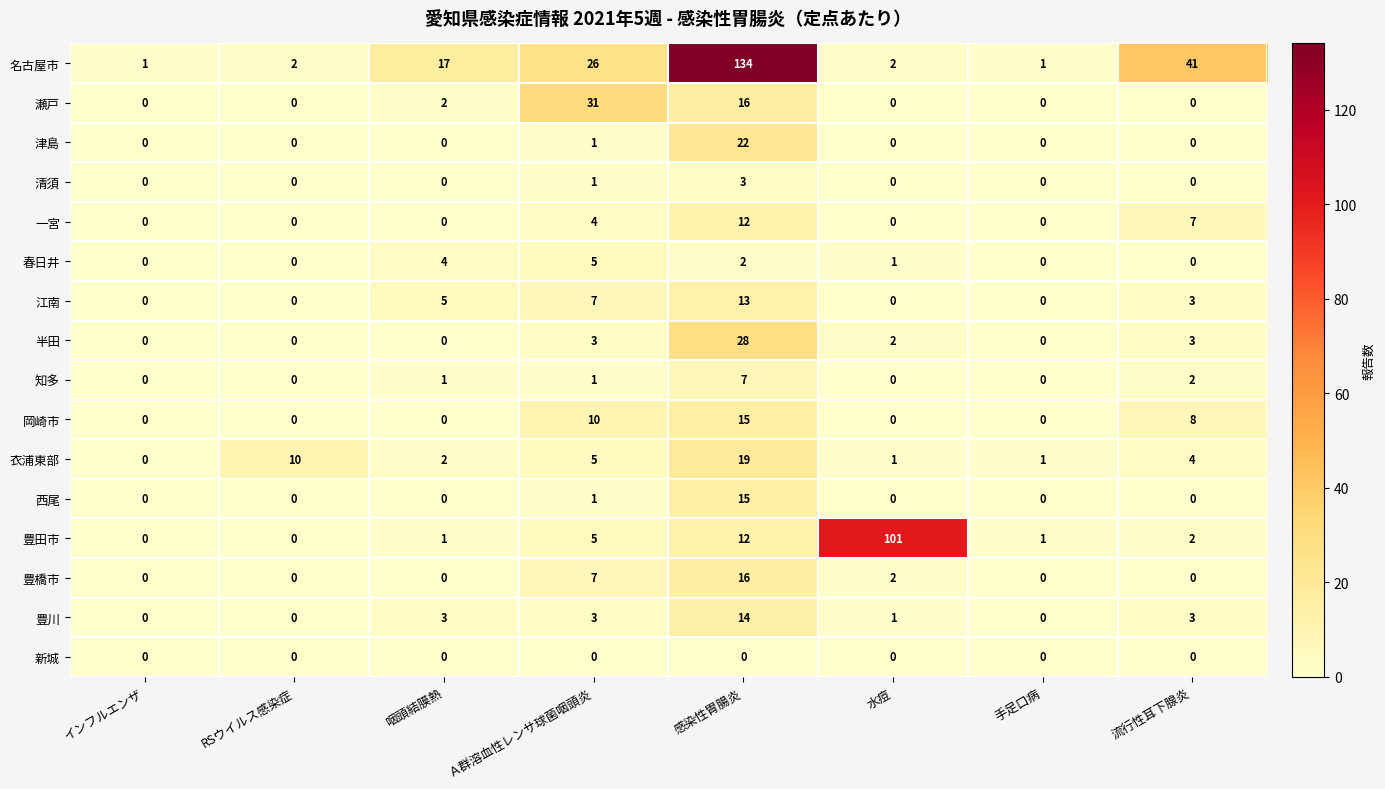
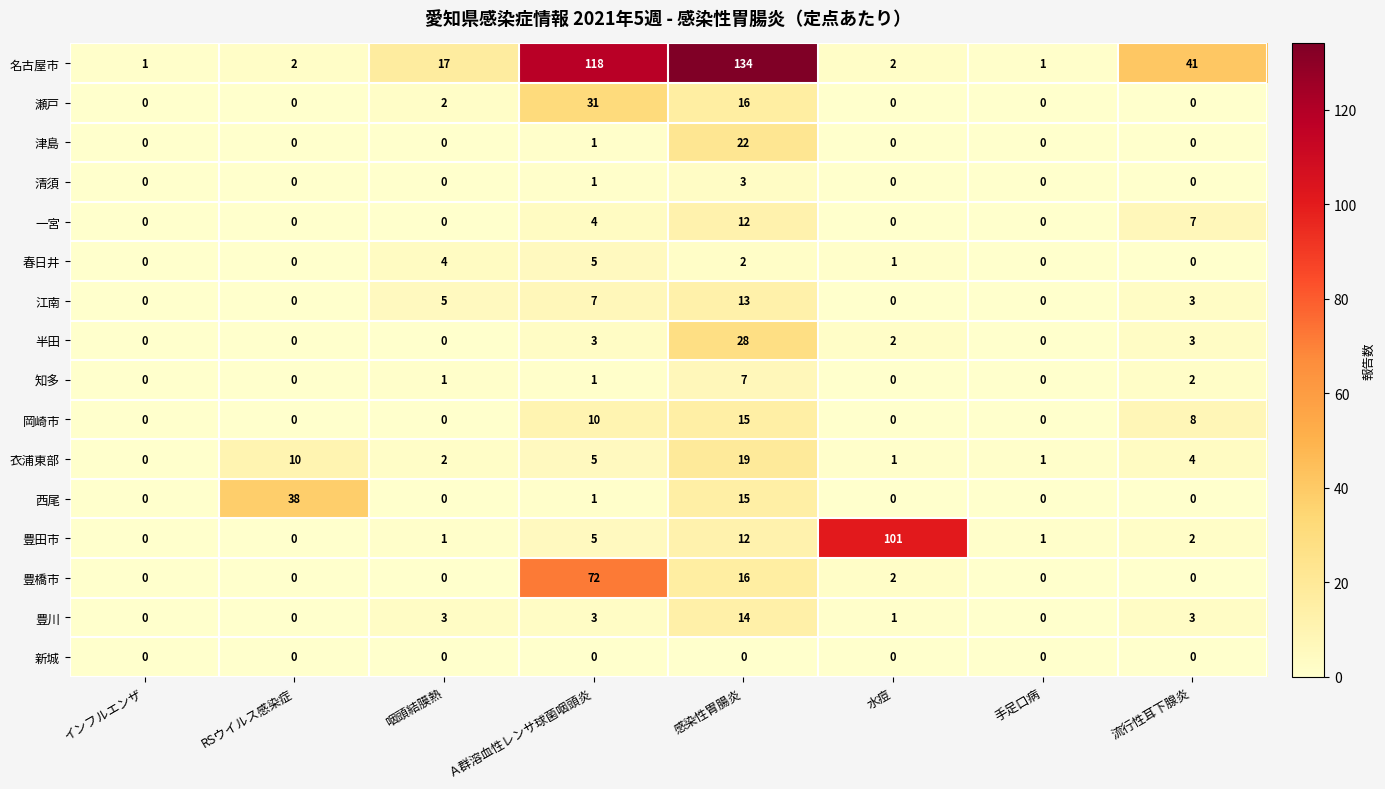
  {
    "名古屋市": {
      "インフルエンザ": 1,
      "RSウイルス感染症": 2,
      "咽頭結膜熱": 17,
-     "Ａ群溶血性レンサ球菌咽頭炎": 26,
+     "Ａ群溶血性レンサ球菌咽頭炎": 118,
      "感染性胃腸炎": 134,
      "水痘": 2,
      "手足口病": 1,
      "流行性耳下腺炎": 41
    },
    "瀬戸": {
      "インフルエンザ": 0,
      "RSウイルス感染症": 0,
      "咽頭結膜熱": 2,
      "Ａ群溶血性レンサ球菌咽頭炎": 31,
      "感染性胃腸炎": 16,
      "水痘": 0,
      "手足口病": 0,
      "流行性耳下腺炎": 0
    },
    "津島": {
      "インフルエンザ": 0,
      "RSウイルス感染症": 0,
      "咽頭結膜熱": 0,
      "Ａ群溶血性レンサ球菌咽頭炎": 1,
      "感染性胃腸炎": 22,
      "水痘": 0,
      "手足口病": 0,
      "流行性耳下腺炎": 0
    },
    "清須": {
      "インフルエンザ": 0,
      "RSウイルス感染症": 0,
      "咽頭結膜熱": 0,
      "Ａ群溶血性レンサ球菌咽頭炎": 1,
      "感染性胃腸炎": 3,
      "水痘": 0,
      "手足口病": 0,
      "流行性耳下腺炎": 0
    },
    "一宮": {
      "インフルエンザ": 0,
      "RSウイルス感染症": 0,
      "咽頭結膜熱": 0,
      "Ａ群溶血性レンサ球菌咽頭炎": 4,
      "感染性胃腸炎": 12,
      "水痘": 0,
      "手足口病": 0,
      "流行性耳下腺炎": 7
    },
    "春日井": {
      "インフルエンザ": 0,
      "RSウイルス感染症": 0,
      "咽頭結膜熱": 4,
      "Ａ群溶血性レンサ球菌咽頭炎": 5,
      "感染性胃腸炎": 2,
      "水痘": 1,
      "手足口病": 0,
      "流行性耳下腺炎": 0
    },
    "江南": {
      "インフルエンザ": 0,
      "RSウイルス感染症": 0,
      "咽頭結膜熱": 5,
      "Ａ群溶血性レンサ球菌咽頭炎": 7,
      "感染性胃腸炎": 13,
      "水痘": 0,
      "手足口病": 0,
      "流行性耳下腺炎": 3
    },
    "半田": {
      "インフルエンザ": 0,
      "RSウイルス感染症": 0,
      "咽頭結膜熱": 0,
      "Ａ群溶血性レンサ球菌咽頭炎": 3,
      "感染性胃腸炎": 28,
      "水痘": 2,
      "手足口病": 0,
      "流行性耳下腺炎": 3
    },
    "知多": {
      "インフルエンザ": 0,
      "RSウイルス感染症": 0,
      "咽頭結膜熱": 1,
      "Ａ群溶血性レンサ球菌咽頭炎": 1,
      "感染性胃腸炎": 7,
      "水痘": 0,
      "手足口病": 0,
      "流行性耳下腺炎": 2
    },
    "岡崎市": {
      "インフルエンザ": 0,
      "RSウイルス感染症": 0,
      "咽頭結膜熱": 0,
      "Ａ群溶血性レンサ球菌咽頭炎": 10,
      "感染性胃腸炎": 15,
      "水痘": 0,
      "手足口病": 0,
      "流行性耳下腺炎": 8
    },
    "衣浦東部": {
      "インフルエンザ": 0,
      "RSウイルス感染症": 10,
      "咽頭結膜熱": 2,
      "Ａ群溶血性レンサ球菌咽頭炎": 5,
      "感染性胃腸炎": 19,
      "水痘": 1,
      "手足口病": 1,
      "流行性耳下腺炎": 4
    },
    "西尾": {
      "インフルエンザ": 0,
-     "RSウイルス感染症": 0,
+     "RSウイルス感染症": 38,
      "咽頭結膜熱": 0,
      "Ａ群溶血性レンサ球菌咽頭炎": 1,
      "感染性胃腸炎": 15,
      "水痘": 0,
      "手足口病": 0,
      "流行性耳下腺炎": 0
    },
    "豊田市": {
      "インフルエンザ": 0,
      "RSウイルス感染症": 0,
      "咽頭結膜熱": 1,
      "Ａ群溶血性レンサ球菌咽頭炎": 5,
      "感染性胃腸炎": 12,
      "水痘": 101,
      "手足口病": 1,
      "流行性耳下腺炎": 2
    },
    "豊橋市": {
      "インフルエンザ": 0,
      "RSウイルス感染症": 0,
      "咽頭結膜熱": 0,
-     "Ａ群溶血性レンサ球菌咽頭炎": 7,
+     "Ａ群溶血性レンサ球菌咽頭炎": 72,
      "感染性胃腸炎": 16,
      "水痘": 2,
      "手足口病": 0,
      "流行性耳下腺炎": 0
    },
    "豊川": {
      "インフルエンザ": 0,
      "RSウイルス感染症": 0,
      "咽頭結膜熱": 3,
      "Ａ群溶血性レンサ球菌咽頭炎": 3,
      "感染性胃腸炎": 14,
      "水痘": 1,
      "手足口病": 0,
      "流行性耳下腺炎": 3
    },
    "新城": {
      "インフルエンザ": 0,
      "RSウイルス感染症": 0,
      "咽頭結膜熱": 0,
      "Ａ群溶血性レンサ球菌咽頭炎": 0,
      "感染性胃腸炎": 0,
      "水痘": 0,
      "手足口病": 0,
      "流行性耳下腺炎": 0
    }
  }
